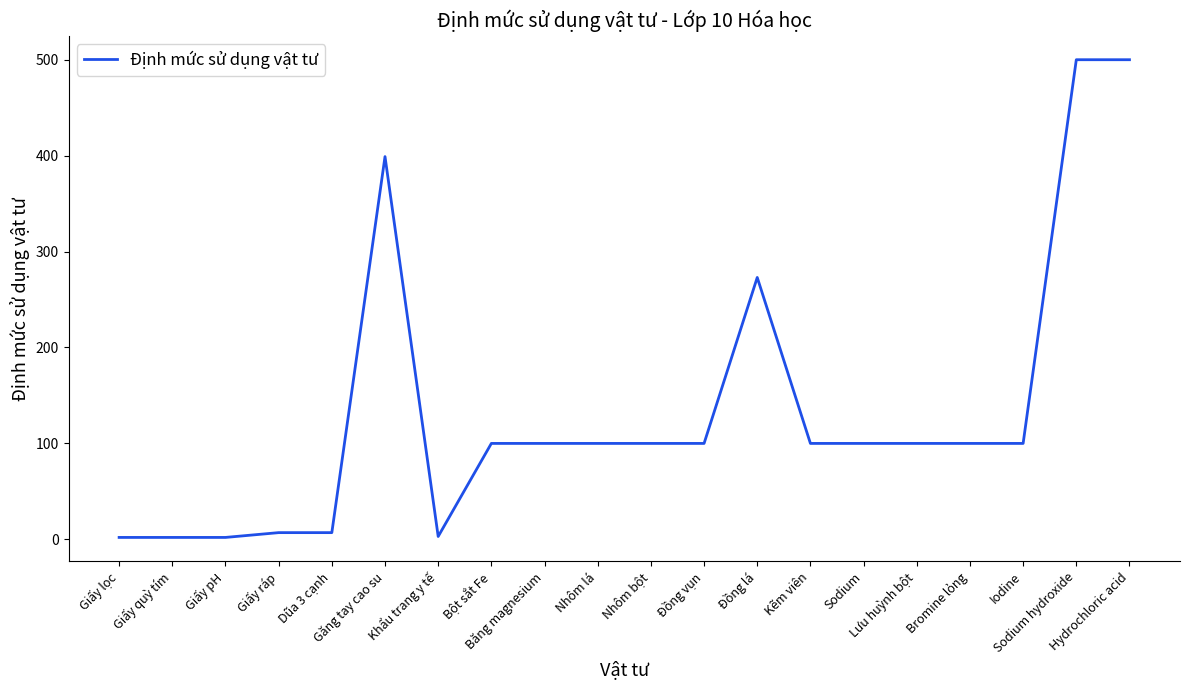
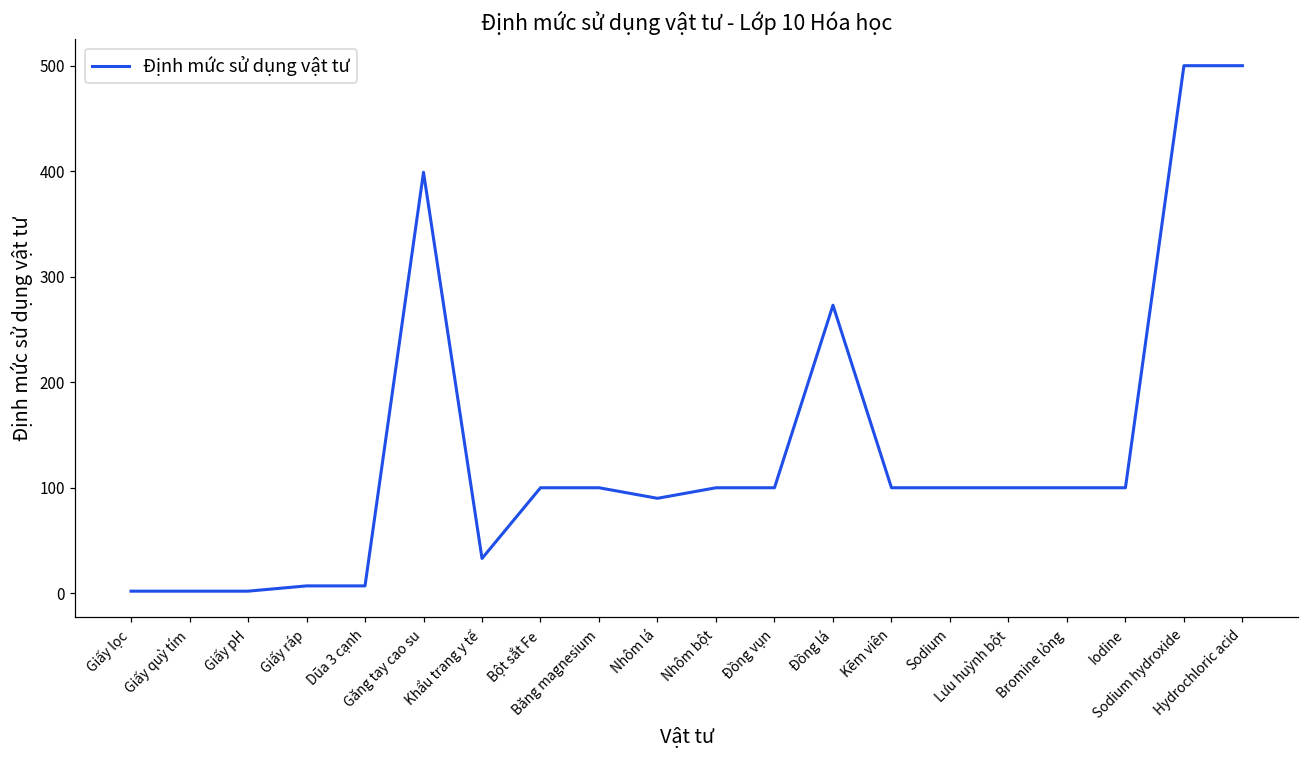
  {
    "Giấy lọc": 0,
    "Giấy quỳ tím": 0,
    "Giấy pH": 0,
    "Giấy ráp": 10,
    "Dũa 3 cạnh": 10,
    "Găng tay cao su": 400,
-   "Khẩu trang y tế": 0,
+   "Khẩu trang y tế": 30,
    "Bột sắt Fe": 100,
    "Băng magnesium": 100,
-   "Nhôm lá": 100,
+   "Nhôm lá": 90,
    "Nhôm bột": 100,
    "Đồng vụn": 100,
    "Đồng lá": 270,
    "Kẽm viên": 100,
    "Sodium": 100,
    "Lưu huỳnh bột": 100,
    "Bromine lỏng": 100,
    "Iodine": 100,
    "Sodium hydroxide": 500,
    "Hydrochloric acid": 500
  }
